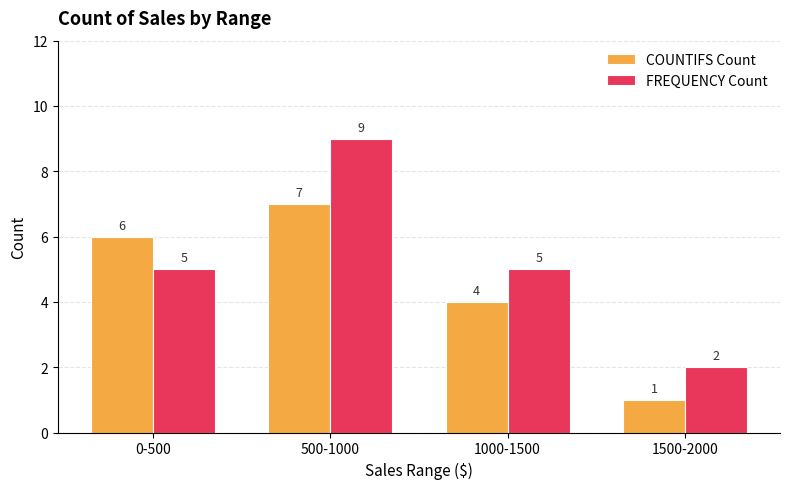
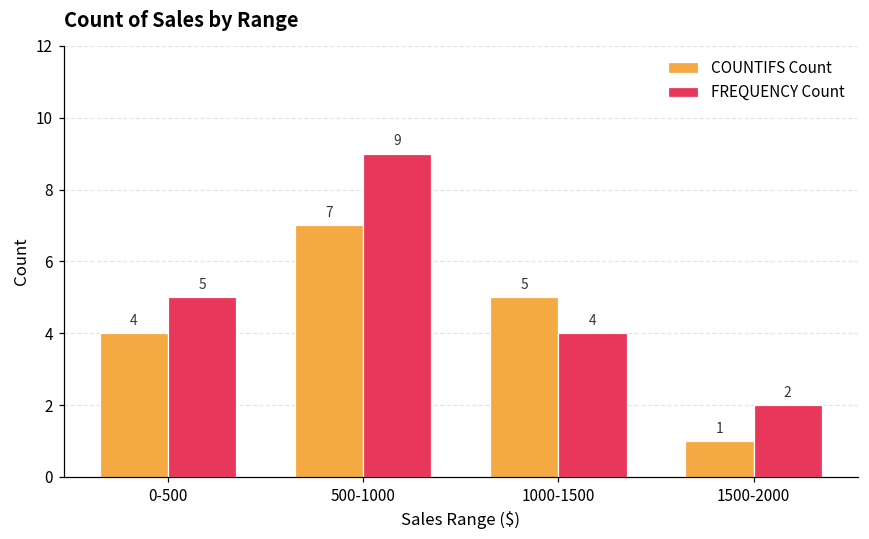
  {
    "COUNTIFS Count": {
-     "0-500": 6,
+     "0-500": 4,
      "500-1000": 7,
-     "1000-1500": 4,
+     "1000-1500": 5,
      "1500-2000": 1
    },
    "FREQUENCY Count": {
      "0-500": 5,
      "500-1000": 9,
-     "1000-1500": 5,
+     "1000-1500": 4,
      "1500-2000": 2
    }
  }
